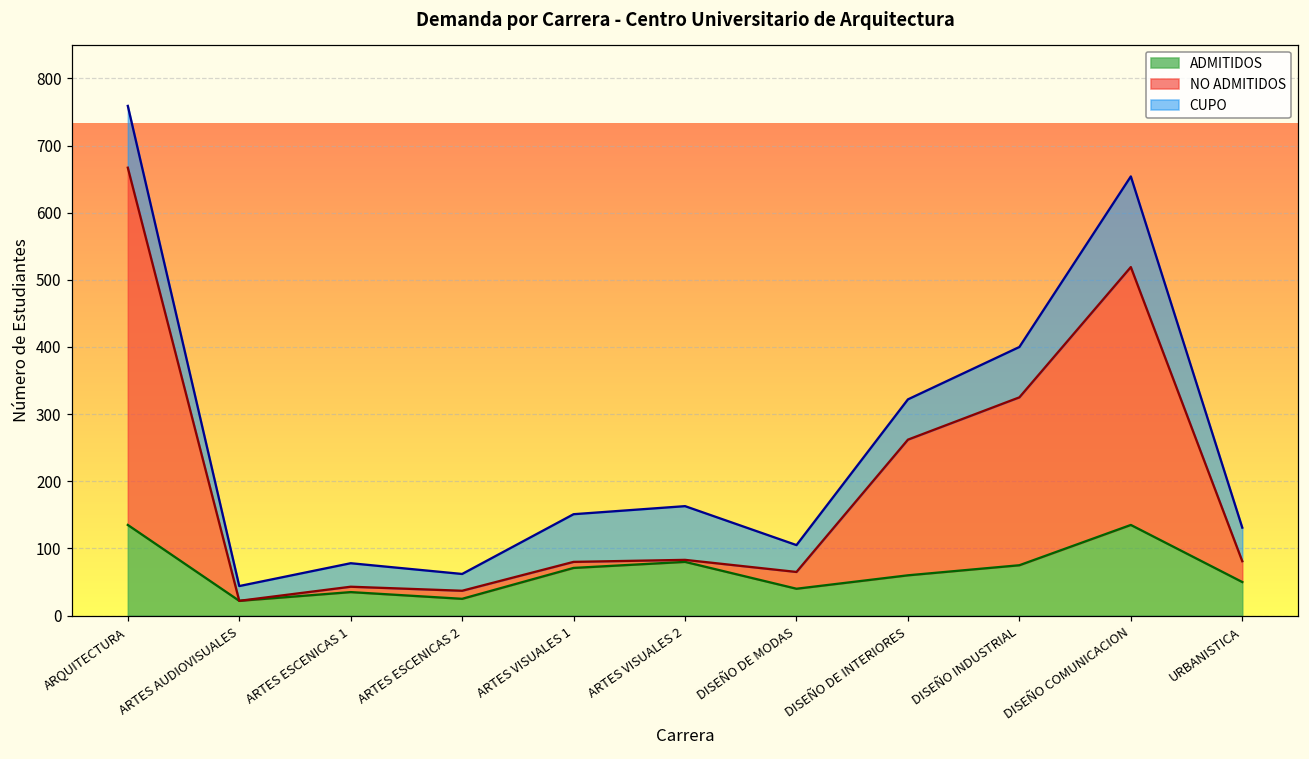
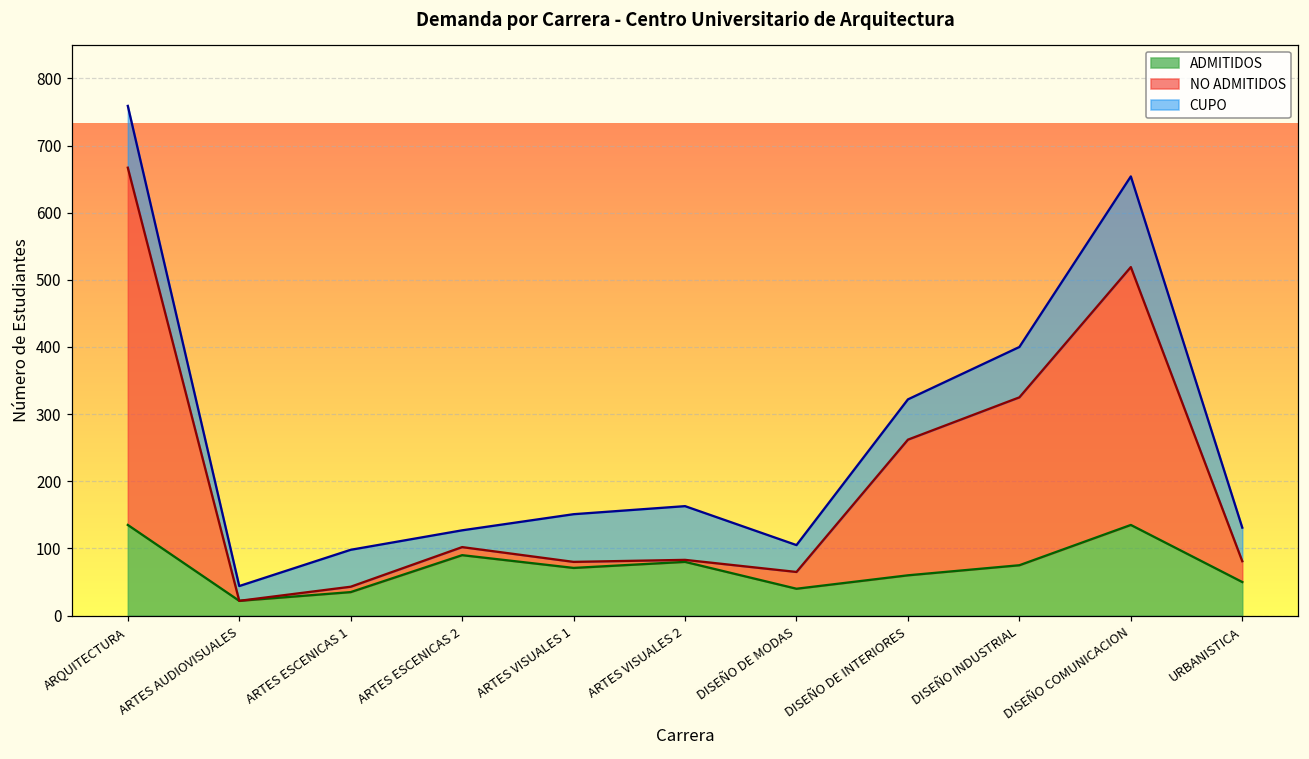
  {
    "ADMITIDOS": {
      "ARQUITECTURA": 140,
      "ARTES ESCENICAS 1": 40,
-     "ARTES ESCENICAS 2": 30,
+     "ARTES ESCENICAS 2": 90,
      "ARTES VISUALES 1": 70,
      "DISEÑO DE MODAS": 40,
      "DISEÑO DE INTERIORES": 60,
      "DISEÑO INDUSTRIAL": 80,
      "DISEÑO COMUNICACION": 140,
      "URBANISTICA": 50
    },
    "NO ADMITIDOS": {
      "ARQUITECTURA": 530,
      "ARTES ESCENICAS 1": 10,
      "ARTES ESCENICAS 2": 10,
      "ARTES VISUALES 1": 10,
      "DISEÑO DE MODAS": 30,
      "DISEÑO DE INTERIORES": 200,
      "DISEÑO INDUSTRIAL": 250,
      "DISEÑO COMUNICACION": 380,
      "URBANISTICA": 30
    },
    "CUPO": {
      "ARQUITECTURA": 90,
      "ARTES AUDIOVISUALES": 20,
-     "ARTES ESCENICAS 1": 40,
+     "ARTES ESCENICAS 1": 60,
      "ARTES ESCENICAS 2": 30,
      "ARTES VISUALES 1": 70,
      "ARTES VISUALES 2": 80,
      "DISEÑO DE MODAS": 40,
      "DISEÑO DE INTERIORES": 60,
      "DISEÑO INDUSTRIAL": 80,
      "DISEÑO COMUNICACION": 140,
      "URBANISTICA": 50
    }
  }
